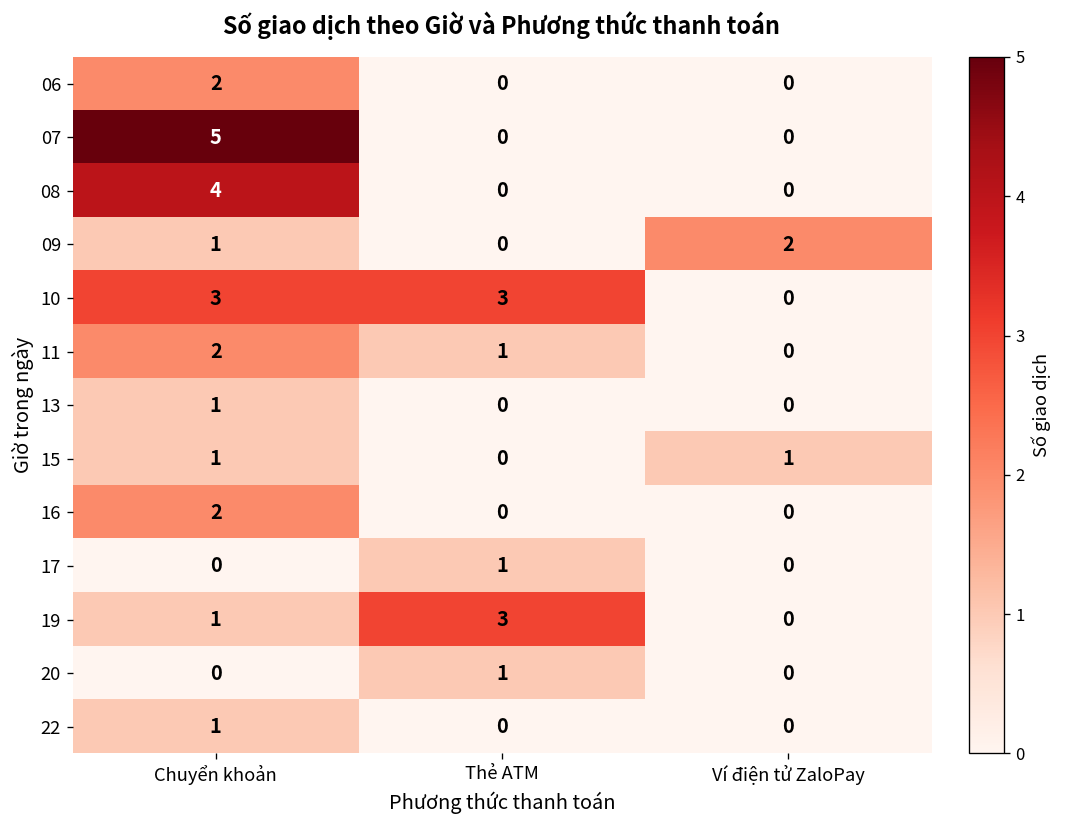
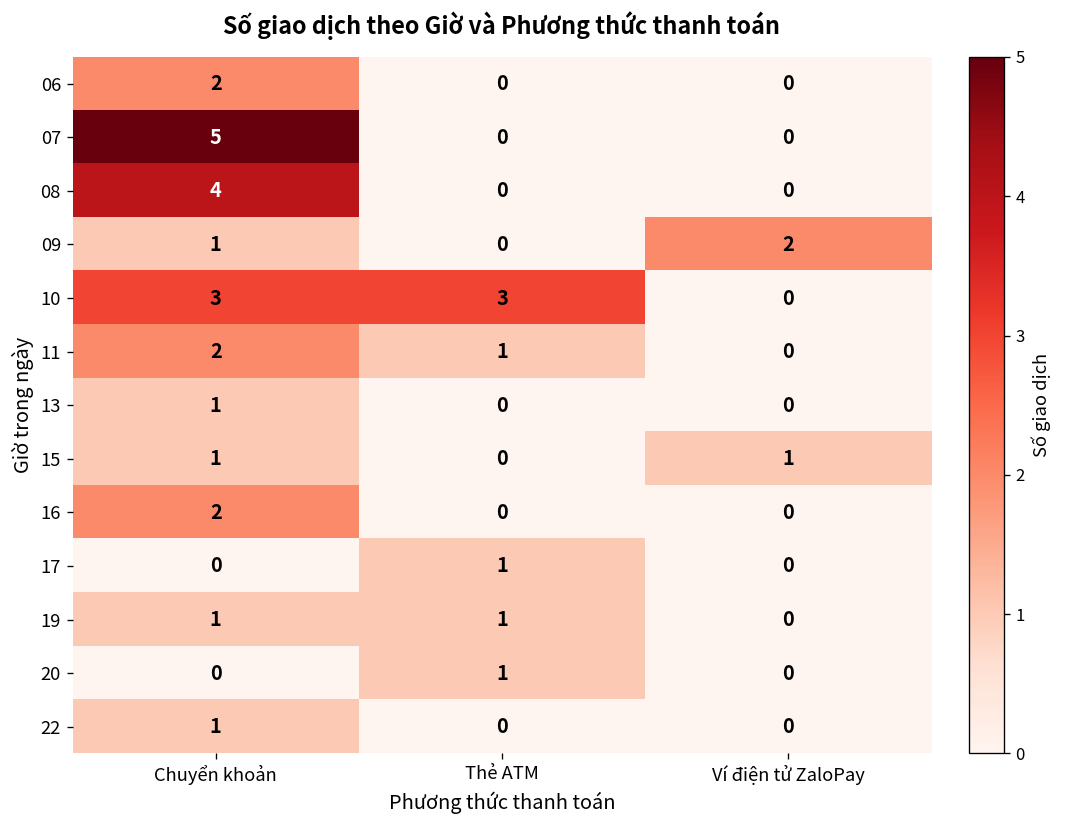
  {
    "06": {
      "Chuyển khoản": 2,
      "Thẻ ATM": 0,
      "Ví điện tử ZaloPay": 0
    },
    "07": {
      "Chuyển khoản": 5,
      "Thẻ ATM": 0,
      "Ví điện tử ZaloPay": 0
    },
    "08": {
      "Chuyển khoản": 4,
      "Thẻ ATM": 0,
      "Ví điện tử ZaloPay": 0
    },
    "09": {
      "Chuyển khoản": 1,
      "Thẻ ATM": 0,
      "Ví điện tử ZaloPay": 2
    },
    "10": {
      "Chuyển khoản": 3,
      "Thẻ ATM": 3,
      "Ví điện tử ZaloPay": 0
    },
    "11": {
      "Chuyển khoản": 2,
      "Thẻ ATM": 1,
      "Ví điện tử ZaloPay": 0
    },
    "13": {
      "Chuyển khoản": 1,
      "Thẻ ATM": 0,
      "Ví điện tử ZaloPay": 0
    },
    "15": {
      "Chuyển khoản": 1,
      "Thẻ ATM": 0,
      "Ví điện tử ZaloPay": 1
    },
    "16": {
      "Chuyển khoản": 2,
      "Thẻ ATM": 0,
      "Ví điện tử ZaloPay": 0
    },
    "17": {
      "Chuyển khoản": 0,
      "Thẻ ATM": 1,
      "Ví điện tử ZaloPay": 0
    },
    "19": {
      "Chuyển khoản": 1,
-     "Thẻ ATM": 3,
+     "Thẻ ATM": 1,
      "Ví điện tử ZaloPay": 0
    },
    "20": {
      "Chuyển khoản": 0,
      "Thẻ ATM": 1,
      "Ví điện tử ZaloPay": 0
    },
    "22": {
      "Chuyển khoản": 1,
      "Thẻ ATM": 0,
      "Ví điện tử ZaloPay": 0
    }
  }
